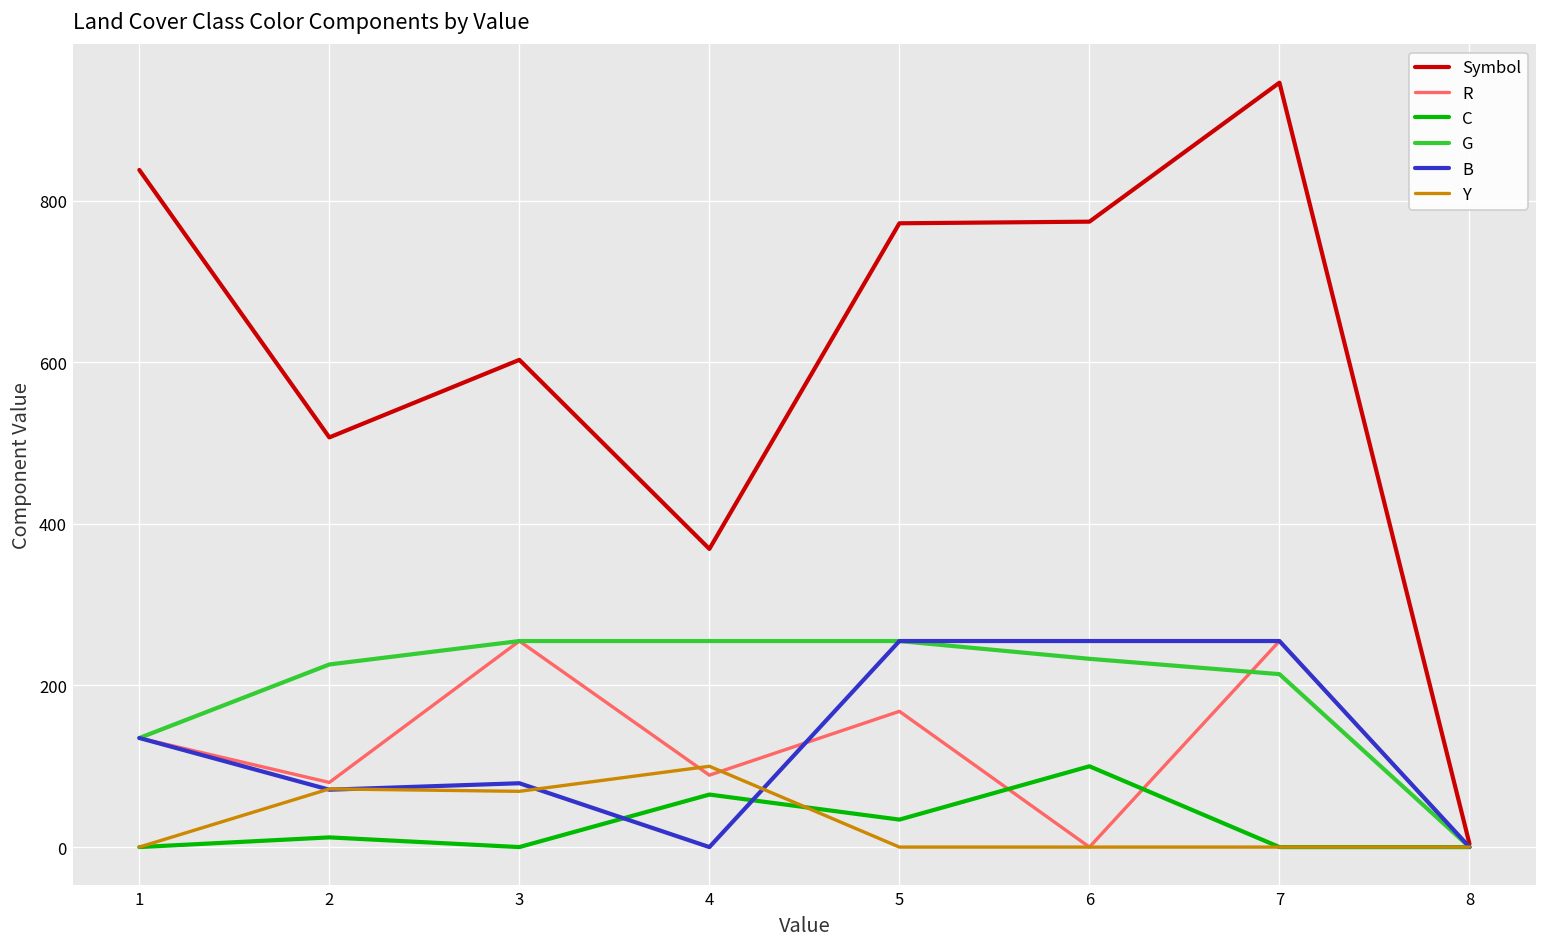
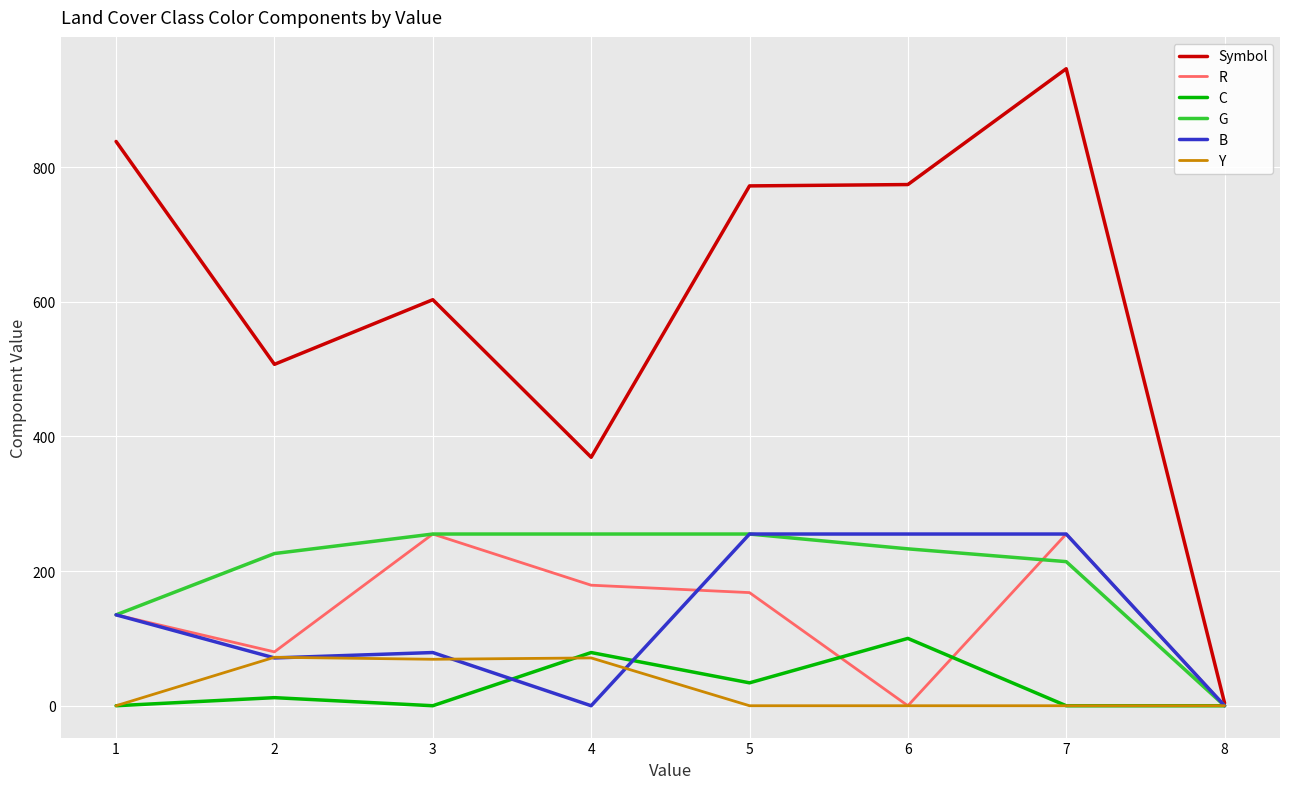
  {
    "Symbol": {
      "1": 840,
      "2": 510,
      "3": 600,
      "4": 370,
      "5": 770,
      "6": 770,
      "7": 950,
      "8": 0
    },
    "R": {
      "2": 80,
-     "4": 90,
+     "4": 180,
      "5": 170
    },
    "C": {
      "2": 10,
      "3": 0,
-     "4": 70,
+     "4": 80,
      "5": 30,
      "6": 100
    },
    "G": {
      "2": 230,
      "4": 260,
      "6": 230,
      "7": 210
    },
    "B": {
      "3": 80,
      "4": 0,
      "6": 260
    },
    "Y": {
      "3": 70,
-     "4": 100,
+     "4": 70,
      "5": 0
    }
  }
